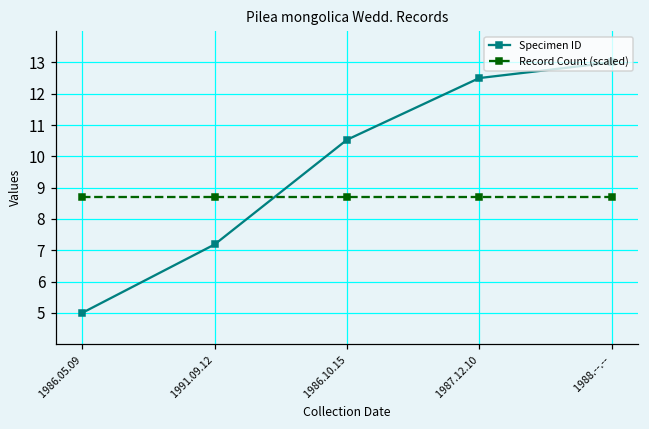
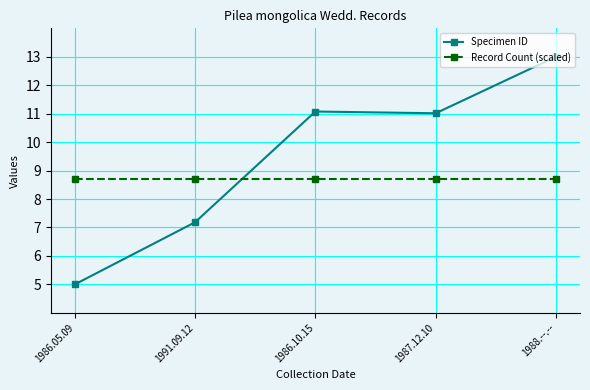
  {
    "Specimen ID": {
      "1986.05.09": 5.0,
      "1991.09.12": 7.2,
-     "1986.10.15": 10.5,
-     "1987.12.10": 12.5
+     "1986.10.15": 11.1,
+     "1987.12.10": 11.0
    },
    "Record Count (scaled)": {
      "1986.05.09": 8.7,
      "1991.09.12": 8.7,
      "1986.10.15": 8.7,
      "1987.12.10": 8.7,
      "1988.--.--": 8.7
    }
  }
